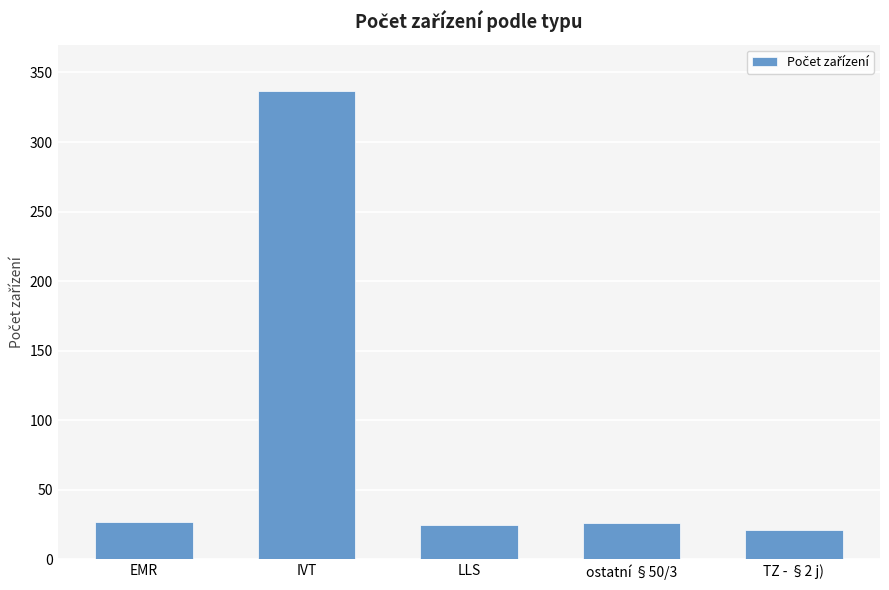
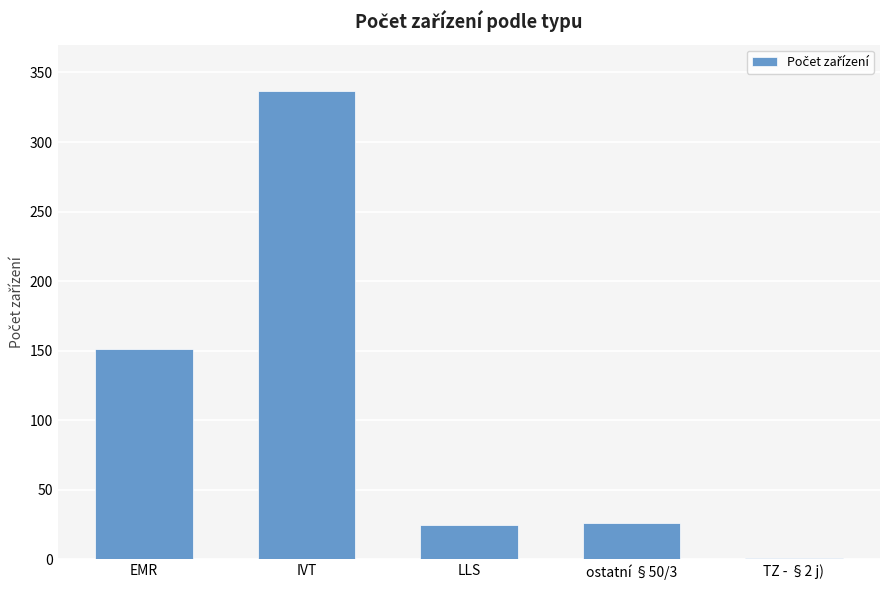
  {
-   "EMR": 27,
+   "EMR": 151,
    "IVT": 337,
    "LLS": 25,
    "ostatní §50/3": 26,
-   "TZ - §2 j)": 21
+   "TZ - §2 j)": 1
  }
